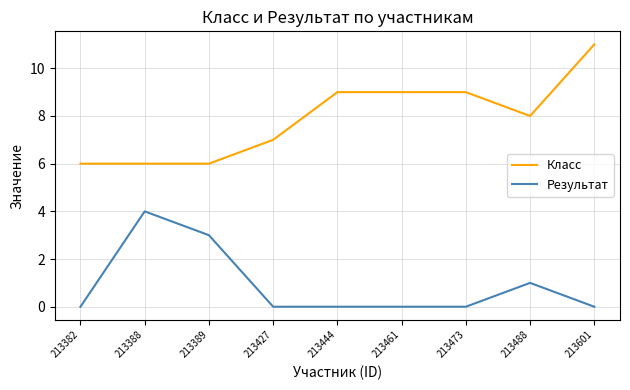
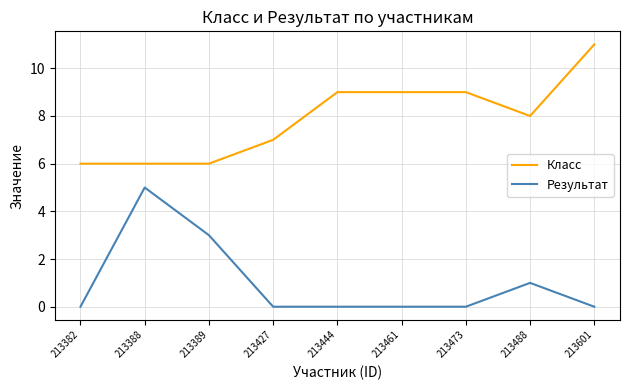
  {
    "Класс": {
      "213382": 6,
      "213388": 6,
      "213389": 6,
      "213427": 7,
      "213444": 9,
      "213461": 9,
      "213473": 9,
      "213488": 8,
      "213601": 11
    },
    "Результат": {
      "213382": 0,
-     "213388": 4,
+     "213388": 5,
      "213389": 3,
      "213427": 0,
      "213444": 0,
      "213461": 0,
      "213473": 0,
      "213488": 1,
      "213601": 0
    }
  }
